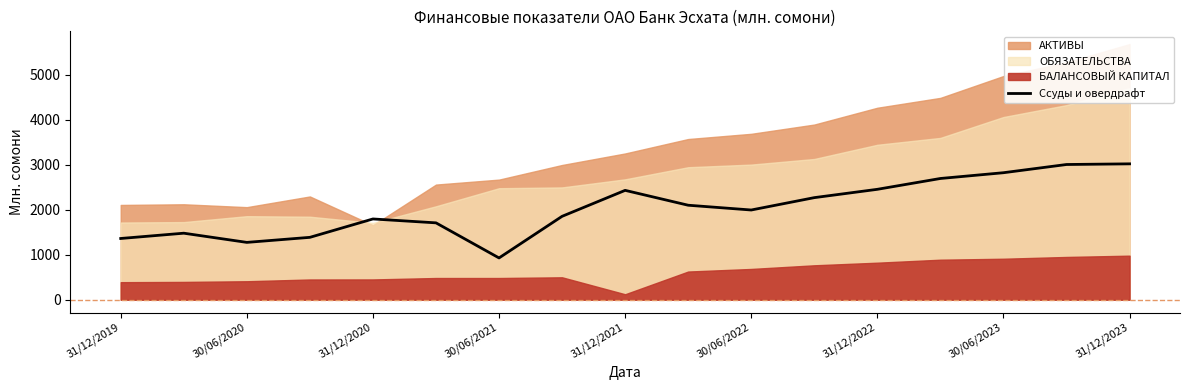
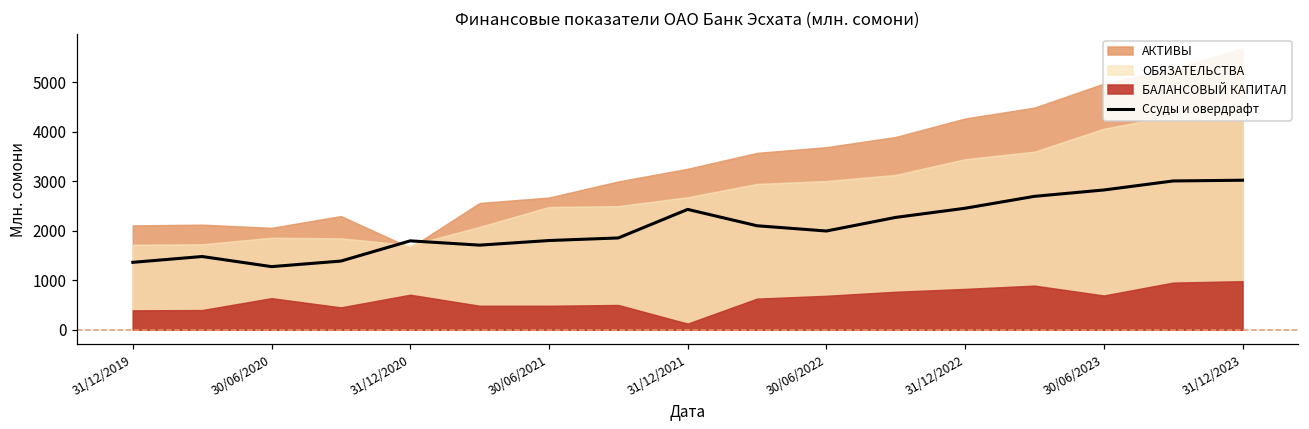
  {
    "Ссуды и овердрафт": {
      "31/12/2019": 1400,
      "30/06/2020": 1300,
      "31/12/2020": 1800,
-     "30/06/2021": 900,
+     "30/06/2021": 1800,
      "31/12/2021": 2400,
      "30/06/2022": 2000,
      "31/12/2022": 2500,
      "30/06/2023": 2800,
      "31/12/2023": 3000
    },
    "АКТИВЫ": {
      "31/12/2019": 2100,
      "30/06/2020": 2100,
      "30/06/2021": 2700,
      "31/12/2021": 3200,
      "30/06/2022": 3700,
      "31/12/2022": 4300,
      "30/06/2023": 5000
    },
    "ОБЯЗАТЕЛЬСТВА": {
      "31/12/2019": 1700,
      "30/06/2020": 1900,
      "30/06/2021": 2500,
      "31/12/2021": 2700,
      "30/06/2022": 3000,
      "31/12/2022": 3400,
      "30/06/2023": 4100
    },
    "БАЛАНСОВЫЙ КАПИТАЛ": {
      "31/12/2019": 400,
-     "30/06/2020": 400,
-     "31/12/2020": 500,
+     "30/06/2020": 600,
+     "31/12/2020": 700,
      "30/06/2021": 500,
      "31/12/2021": 100,
      "30/06/2022": 700,
      "31/12/2022": 800,
-     "30/06/2023": 900,
+     "30/06/2023": 700,
      "31/12/2023": 1000
    }
  }
